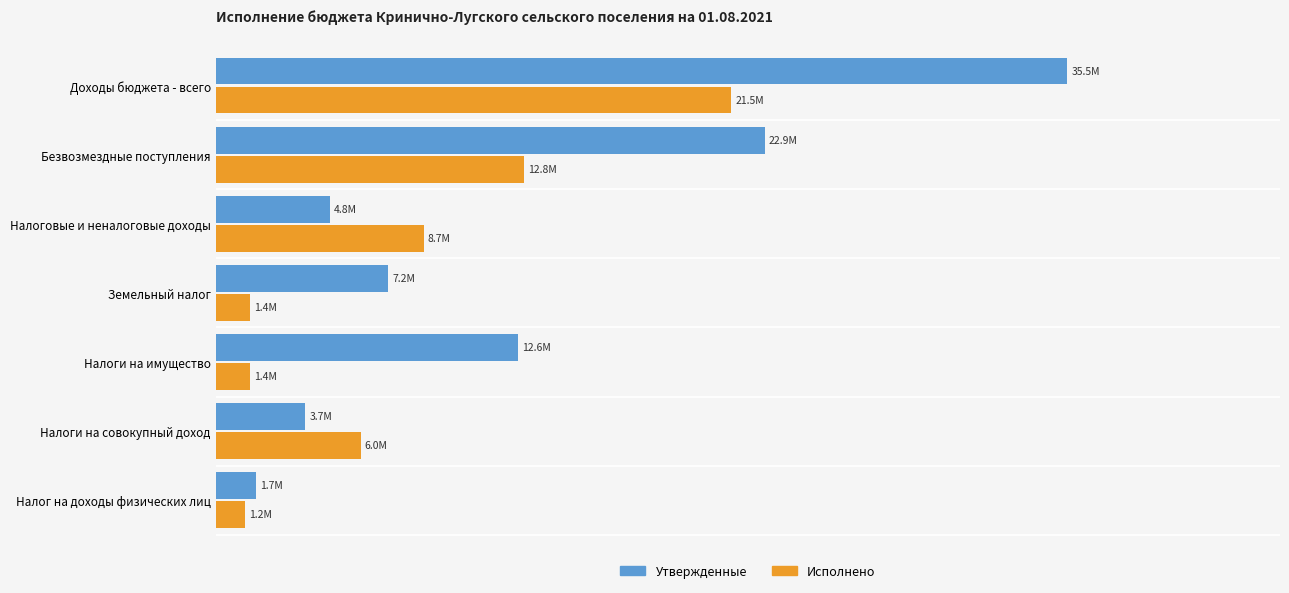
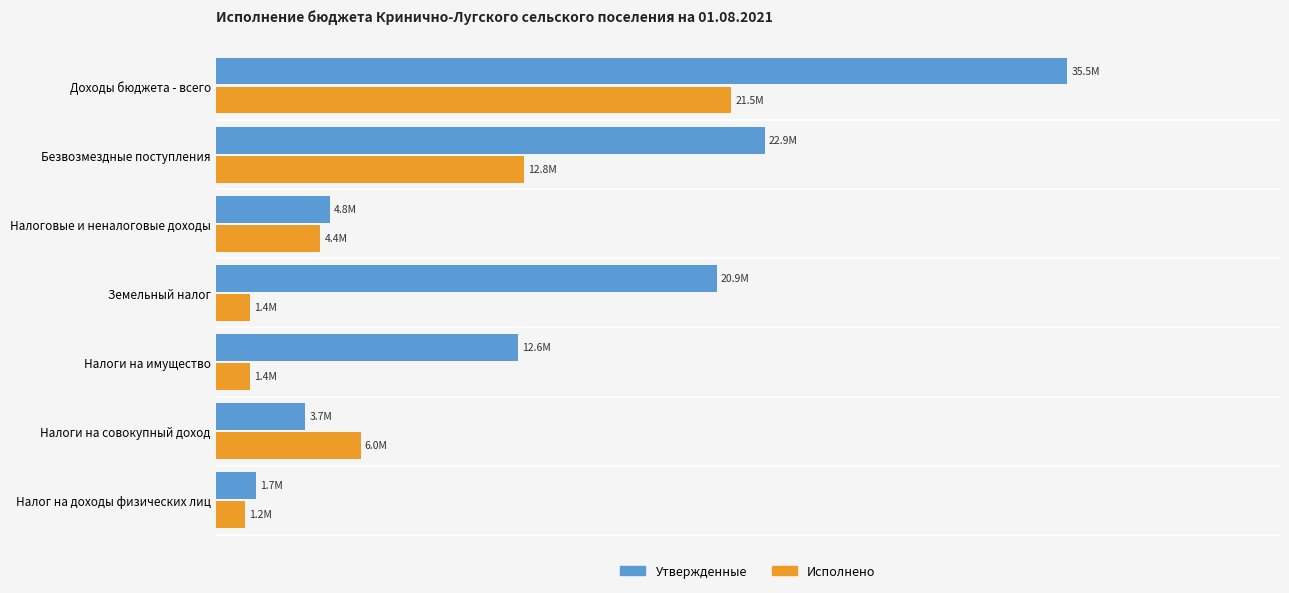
  {
    "Утвержденные": {
      "Доходы бюджета - всего": "35.5M",
      "Безвозмездные поступления": "22.9M",
      "Налоговые и неналоговые доходы": "4.8M",
-     "Земельный налог": "7.2M",
+     "Земельный налог": "20.9M",
      "Налоги на имущество": "12.6M",
      "Налоги на совокупный доход": "3.7M",
      "Налог на доходы физических лиц": "1.7M"
    },
    "Исполнено": {
      "Доходы бюджета - всего": "21.5M",
      "Безвозмездные поступления": "12.8M",
-     "Налоговые и неналоговые доходы": "8.7M",
+     "Налоговые и неналоговые доходы": "4.4M",
      "Земельный налог": "1.4M",
      "Налоги на имущество": "1.4M",
      "Налоги на совокупный доход": "6.0M",
      "Налог на доходы физических лиц": "1.2M"
    }
  }
